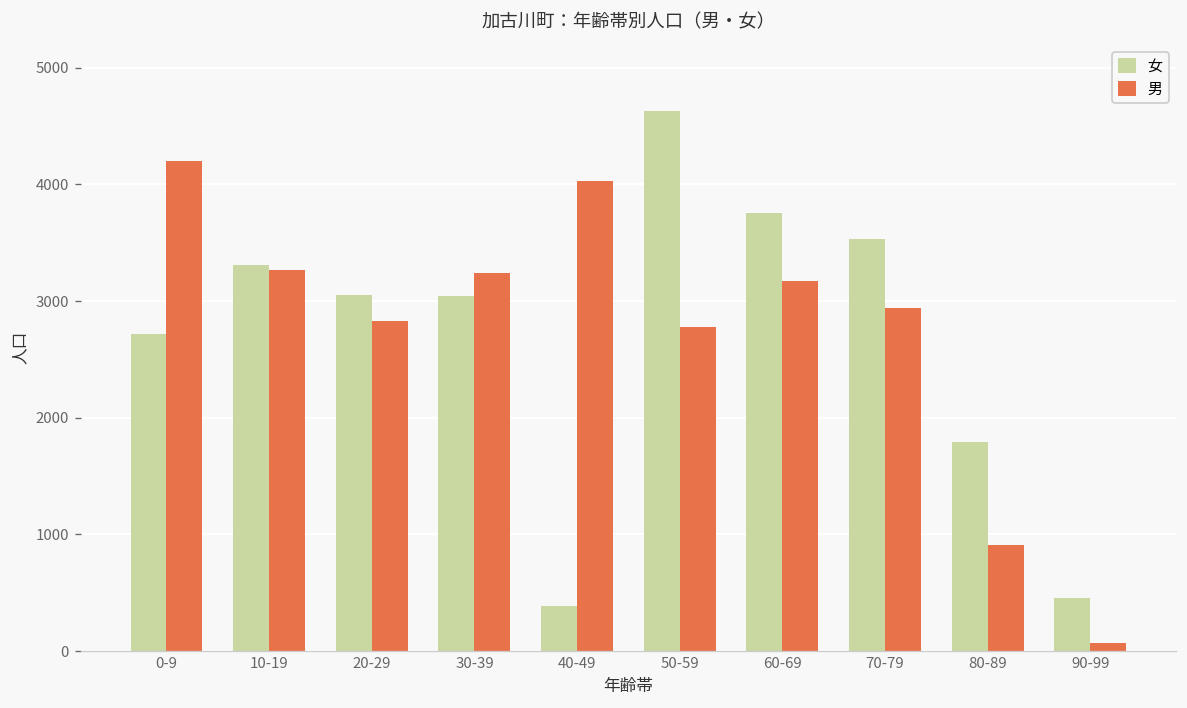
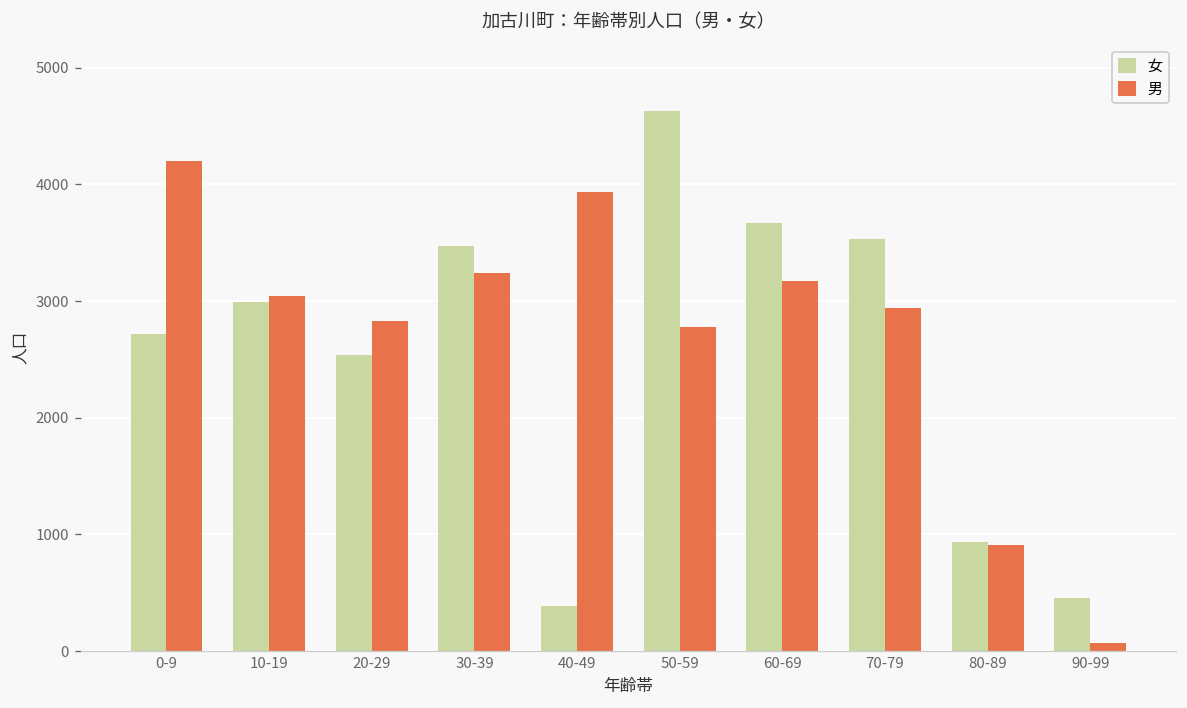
  {
    "女": {
      "0-9": 2700,
-     "10-19": 3300,
-     "20-29": 3100,
-     "30-39": 3000,
+     "10-19": 3000,
+     "20-29": 2500,
+     "30-39": 3500,
      "40-49": 400,
      "50-59": 4600,
-     "60-69": 3800,
+     "60-69": 3700,
      "70-79": 3500,
-     "80-89": 1800,
+     "80-89": 900,
      "90-99": 500
    },
    "男": {
      "0-9": 4200,
-     "10-19": 3300,
+     "10-19": 3000,
      "20-29": 2800,
      "30-39": 3200,
-     "40-49": 4000,
+     "40-49": 3900,
      "50-59": 2800,
      "60-69": 3200,
      "70-79": 2900,
      "80-89": 900,
      "90-99": 100
    }
  }
